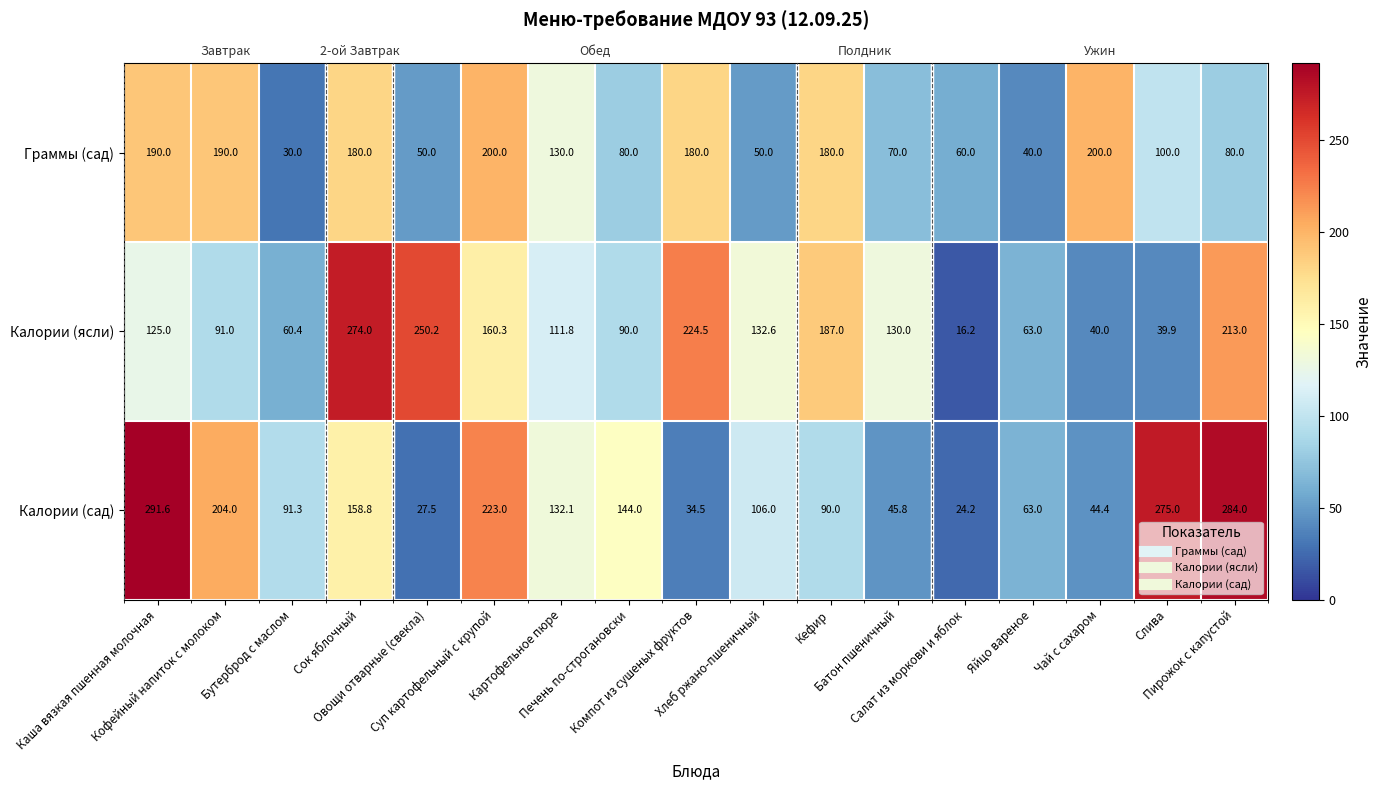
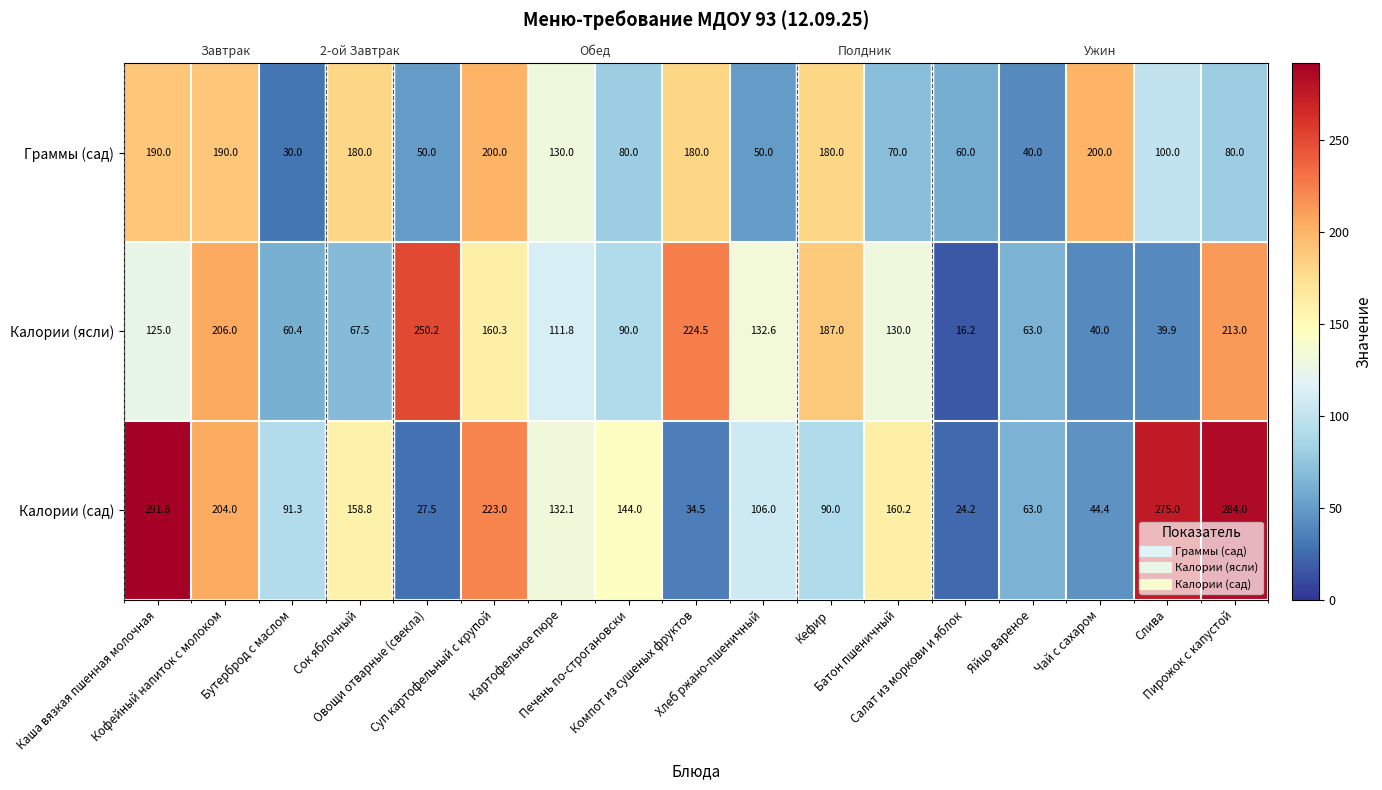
  {
    "Граммы (сад)": {
      "Каша вязкая пшенная молочная": 190.0,
      "Кофейный напиток с молоком": 190.0,
      "Бутерброд с маслом": 30.0,
      "Сок яблочный": 180.0,
      "Овощи отварные (свекла)": 50.0,
      "Суп картофельный с крупой": 200.0,
      "Картофельное пюре": 130.0,
      "Печень по-строгановски": 80.0,
      "Компот из сушеных фруктов": 180.0,
      "Хлеб ржано-пшеничный": 50.0,
      "Кефир": 180.0,
      "Батон пшеничный": 70.0,
      "Салат из моркови и яблок": 60.0,
      "Яйцо вареное": 40.0,
      "Чай с сахаром": 200.0,
      "Слива": 100.0,
      "Пирожок с капустой": 80.0
    },
    "Калории (ясли)": {
      "Каша вязкая пшенная молочная": 125.0,
-     "Кофейный напиток с молоком": 91.0,
+     "Кофейный напиток с молоком": 206.0,
      "Бутерброд с маслом": 60.4,
-     "Сок яблочный": 274.0,
+     "Сок яблочный": 67.5,
      "Овощи отварные (свекла)": 250.2,
      "Суп картофельный с крупой": 160.3,
      "Картофельное пюре": 111.8,
      "Печень по-строгановски": 90.0,
      "Компот из сушеных фруктов": 224.5,
      "Хлеб ржано-пшеничный": 132.6,
      "Кефир": 187.0,
      "Батон пшеничный": 130.0,
      "Салат из моркови и яблок": 16.2,
      "Яйцо вареное": 63.0,
      "Чай с сахаром": 40.0,
      "Слива": 39.9,
      "Пирожок с капустой": 213.0
    },
    "Калории (сад)": {
      "Каша вязкая пшенная молочная": 291.6,
      "Кофейный напиток с молоком": 204.0,
      "Бутерброд с маслом": 91.3,
      "Сок яблочный": 158.8,
      "Овощи отварные (свекла)": 27.5,
      "Суп картофельный с крупой": 223.0,
      "Картофельное пюре": 132.1,
      "Печень по-строгановски": 144.0,
      "Компот из сушеных фруктов": 34.5,
      "Хлеб ржано-пшеничный": 106.0,
      "Кефир": 90.0,
-     "Батон пшеничный": 45.8,
+     "Батон пшеничный": 160.2,
      "Салат из моркови и яблок": 24.2,
      "Яйцо вареное": 63.0,
      "Чай с сахаром": 44.4,
      "Слива": 275.0,
      "Пирожок с капустой": 284.0
    }
  }
